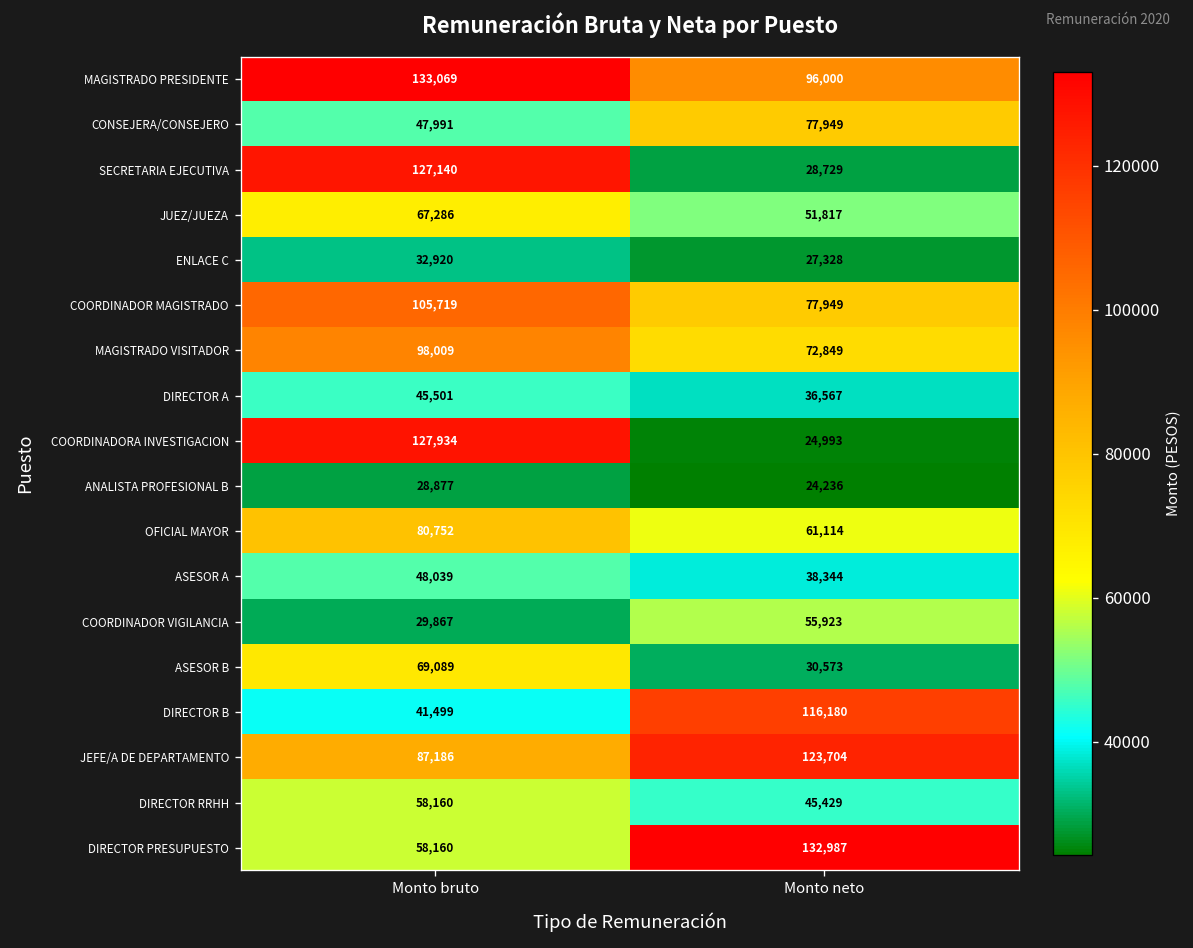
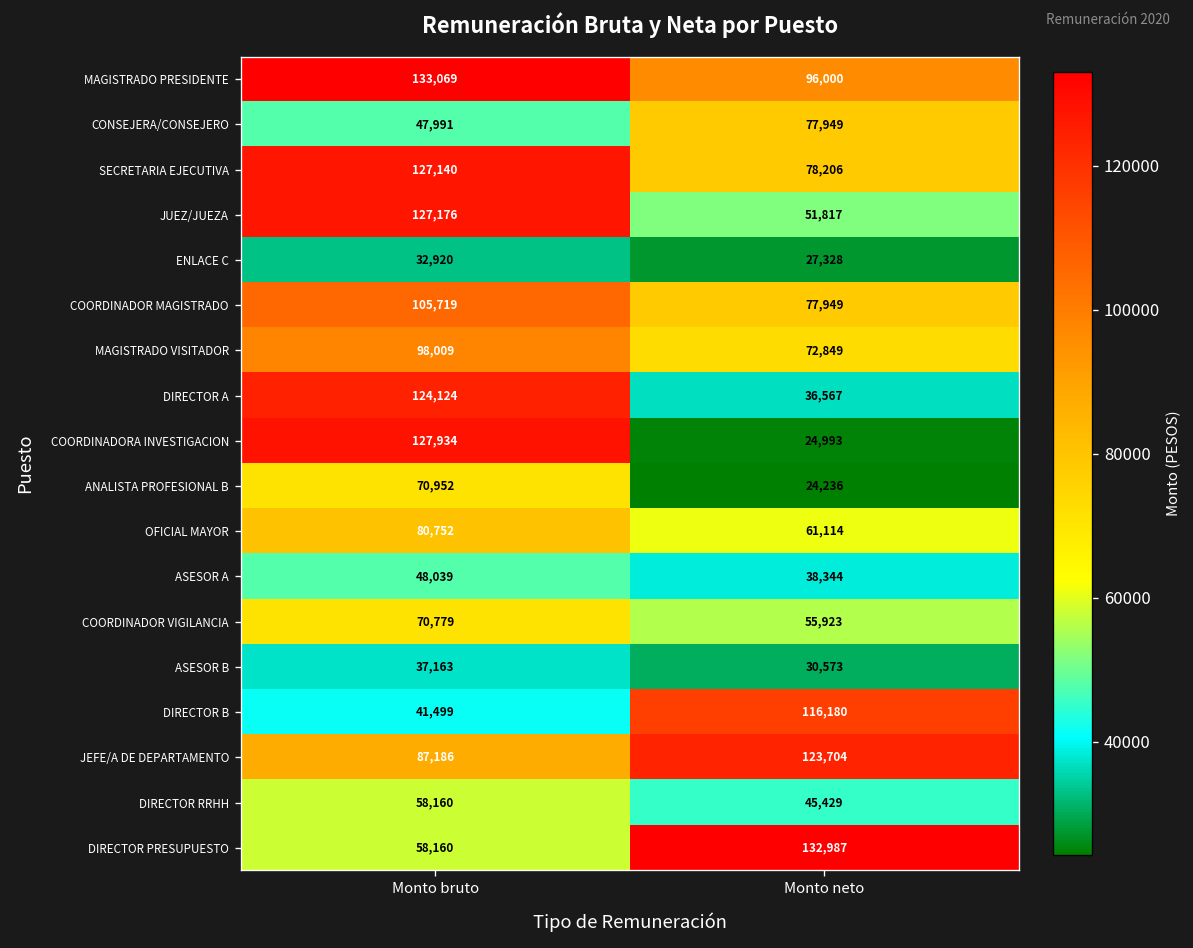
  {
    "MAGISTRADO PRESIDENTE": {
      "Monto bruto": "133,069",
      "Monto neto": "96,000"
    },
    "CONSEJERA/CONSEJERO": {
      "Monto bruto": "47,991",
      "Monto neto": "77,949"
    },
    "SECRETARIA EJECUTIVA": {
      "Monto bruto": "127,140",
-     "Monto neto": "28,729"
+     "Monto neto": "78,206"
    },
    "JUEZ/JUEZA": {
-     "Monto bruto": "67,286",
+     "Monto bruto": "127,176",
      "Monto neto": "51,817"
    },
    "ENLACE C": {
      "Monto bruto": "32,920",
      "Monto neto": "27,328"
    },
    "COORDINADOR MAGISTRADO": {
      "Monto bruto": "105,719",
      "Monto neto": "77,949"
    },
    "MAGISTRADO VISITADOR": {
      "Monto bruto": "98,009",
      "Monto neto": "72,849"
    },
    "DIRECTOR A": {
-     "Monto bruto": "45,501",
+     "Monto bruto": "124,124",
      "Monto neto": "36,567"
    },
    "COORDINADORA INVESTIGACION": {
      "Monto bruto": "127,934",
      "Monto neto": "24,993"
    },
    "ANALISTA PROFESIONAL B": {
-     "Monto bruto": "28,877",
+     "Monto bruto": "70,952",
      "Monto neto": "24,236"
    },
    "OFICIAL MAYOR": {
      "Monto bruto": "80,752",
      "Monto neto": "61,114"
    },
    "ASESOR A": {
      "Monto bruto": "48,039",
      "Monto neto": "38,344"
    },
    "COORDINADOR VIGILANCIA": {
-     "Monto bruto": "29,867",
+     "Monto bruto": "70,779",
      "Monto neto": "55,923"
    },
    "ASESOR B": {
-     "Monto bruto": "69,089",
+     "Monto bruto": "37,163",
      "Monto neto": "30,573"
    },
    "DIRECTOR B": {
      "Monto bruto": "41,499",
      "Monto neto": "116,180"
    },
    "JEFE/A DE DEPARTAMENTO": {
      "Monto bruto": "87,186",
      "Monto neto": "123,704"
    },
    "DIRECTOR RRHH": {
      "Monto bruto": "58,160",
      "Monto neto": "45,429"
    },
    "DIRECTOR PRESUPUESTO": {
      "Monto bruto": "58,160",
      "Monto neto": "132,987"
    }
  }
